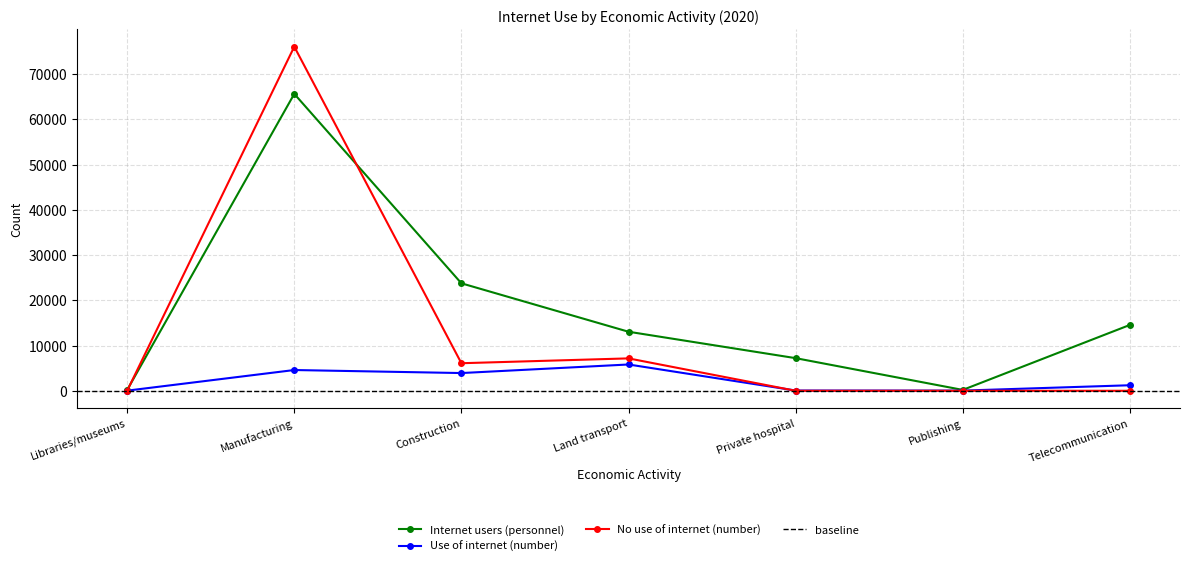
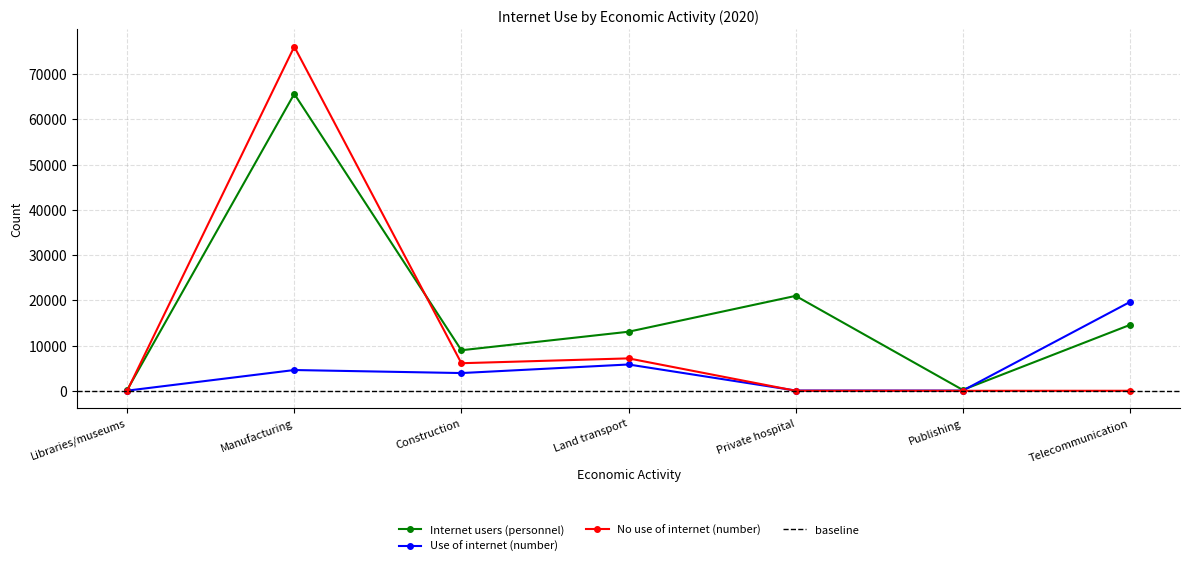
  {
    "Internet users (personnel)": {
      "Manufacturing": 66000,
-     "Construction": 24000,
+     "Construction": 9000,
      "Land transport": 13000,
-     "Private hospital": 7000,
+     "Private hospital": 21000,
      "Telecommunication": 15000
    },
    "Use of internet (number)": {
      "Manufacturing": 5000,
      "Construction": 4000,
      "Land transport": 6000,
-     "Telecommunication": 1000
+     "Telecommunication": 20000
    },
    "No use of internet (number)": {
      "Manufacturing": 76000,
      "Construction": 6000,
      "Land transport": 7000,
      "Telecommunication": 0
    }
  }
